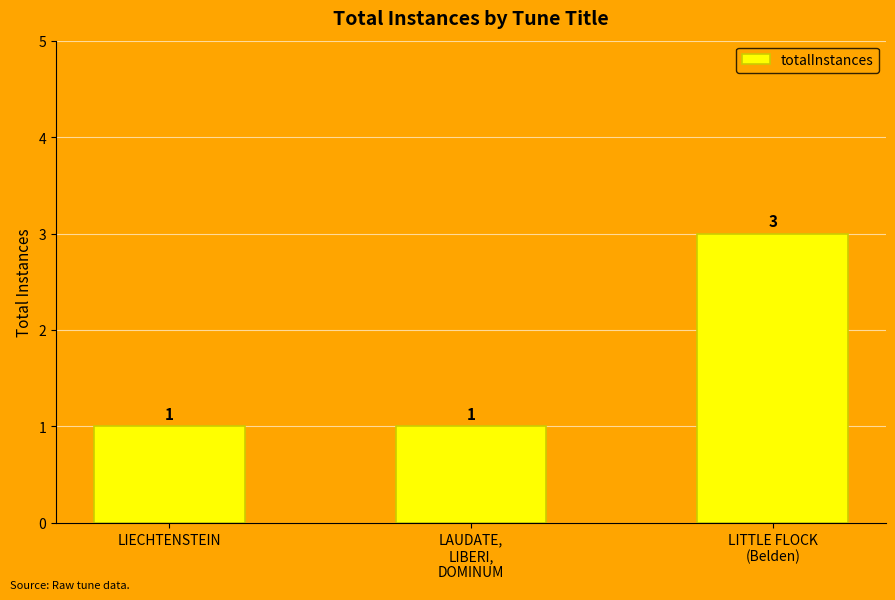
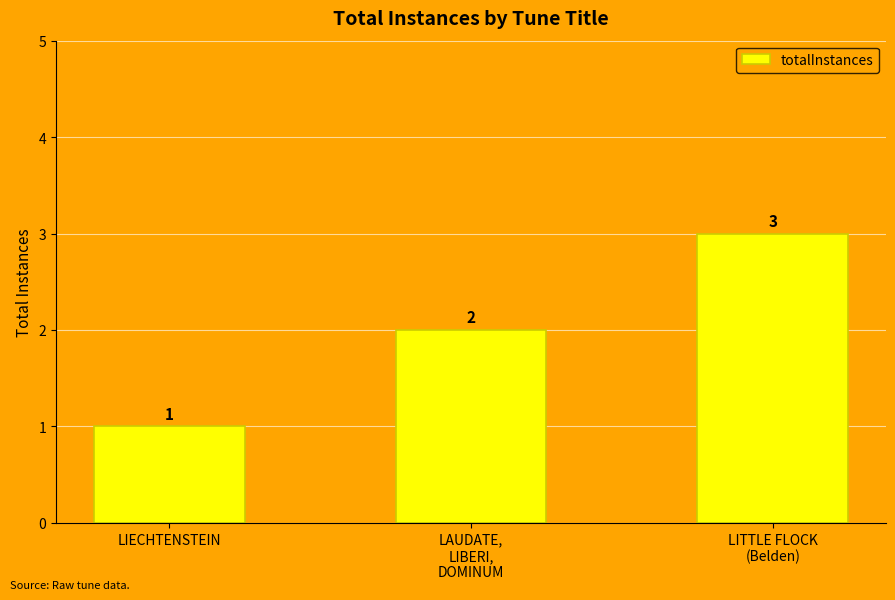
  {
    "LIECHTENSTEIN": 1,
-   "LAUDATE, LIBERI, DOMINUM": 1,
+   "LAUDATE, LIBERI, DOMINUM": 2,
    "LITTLE FLOCK (Belden)": 3
  }
